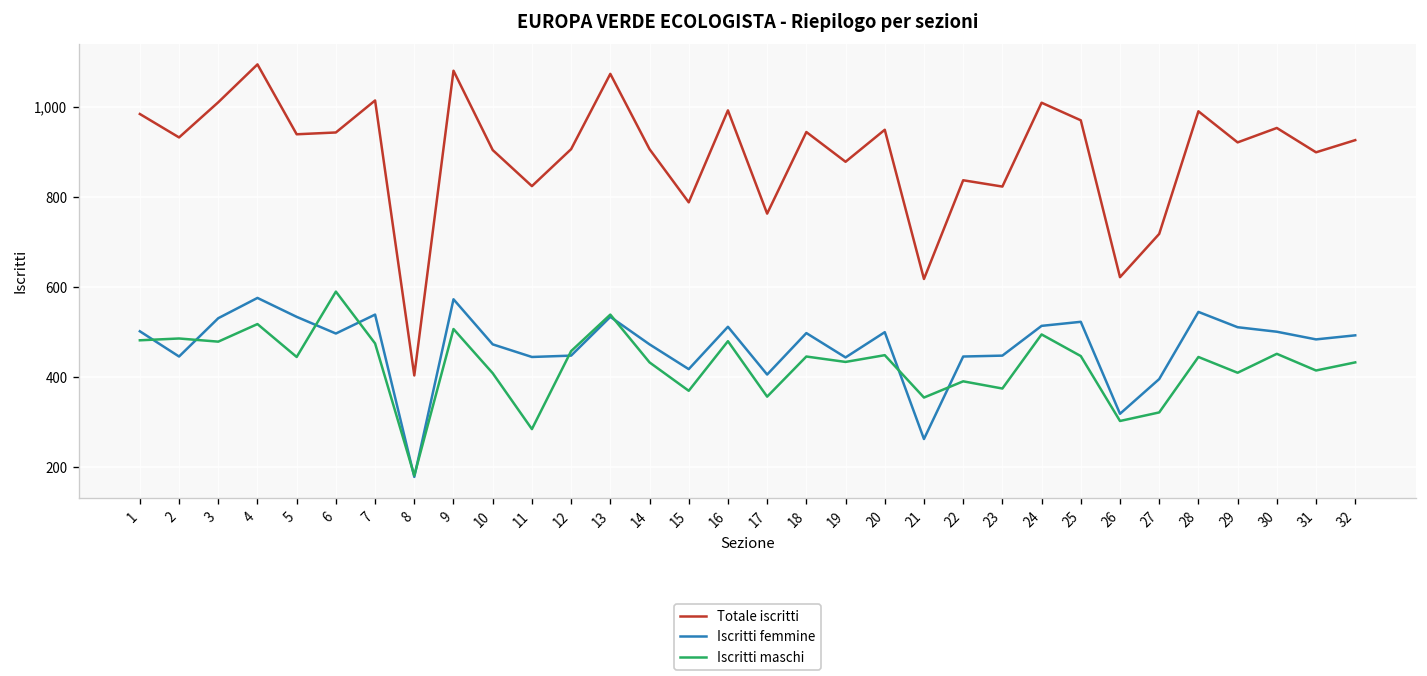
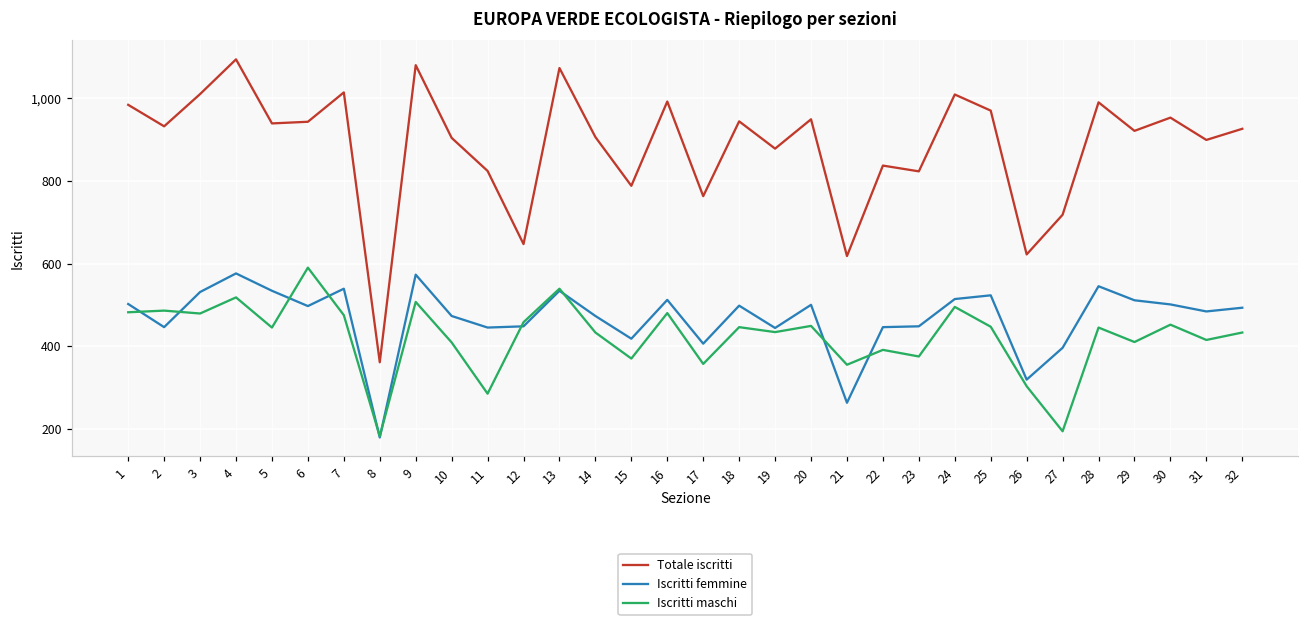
  {
    "Totale iscritti": {
      "1": "980",
      "2": "930",
      "3": "1,010",
      "4": "1,090",
      "5": "940",
      "6": "940",
      "7": "1,010",
-     "8": "400",
+     "8": "360",
      "9": "1,080",
      "10": "900",
      "11": "820",
-     "12": "910",
+     "12": "650",
      "13": "1,070",
      "14": "910",
      "15": "790",
      "16": "990",
      "17": "760",
      "18": "940",
      "19": "880",
      "20": "950",
      "21": "620",
      "22": "840",
      "23": "820",
      "24": "1,010",
      "25": "970",
      "26": "620",
      "27": "720",
      "28": "990",
      "29": "920",
      "30": "950",
      "31": "900",
      "32": "930"
    },
    "Iscritti femmine": {
      "1": "500",
      "2": "450",
      "3": "530",
      "4": "580",
      "5": "530",
      "6": "500",
      "7": "540",
      "9": "570",
      "10": "470",
      "11": "450",
      "12": "450",
      "14": "470",
      "15": "420",
      "16": "510",
      "17": "410",
      "18": "500",
      "19": "440",
      "20": "500",
      "21": "260",
      "22": "450",
      "23": "450",
      "24": "510",
      "25": "520",
      "26": "320",
      "27": "400",
      "28": "550",
      "29": "510",
      "30": "500",
      "31": "480",
      "32": "490"
    },
    "Iscritti maschi": {
      "1": "480",
      "2": "490",
      "3": "480",
      "4": "520",
      "5": "450",
      "6": "590",
      "7": "480",
      "9": "510",
      "10": "410",
      "11": "290",
      "12": "460",
      "14": "430",
      "15": "370",
      "16": "480",
      "17": "360",
      "18": "450",
      "19": "430",
      "20": "450",
      "21": "360",
      "22": "390",
      "23": "380",
      "24": "500",
      "25": "450",
      "26": "300",
-     "27": "320",
+     "27": "190",
      "28": "450",
      "29": "410",
      "30": "450",
      "31": "420",
      "32": "430"
    }
  }
